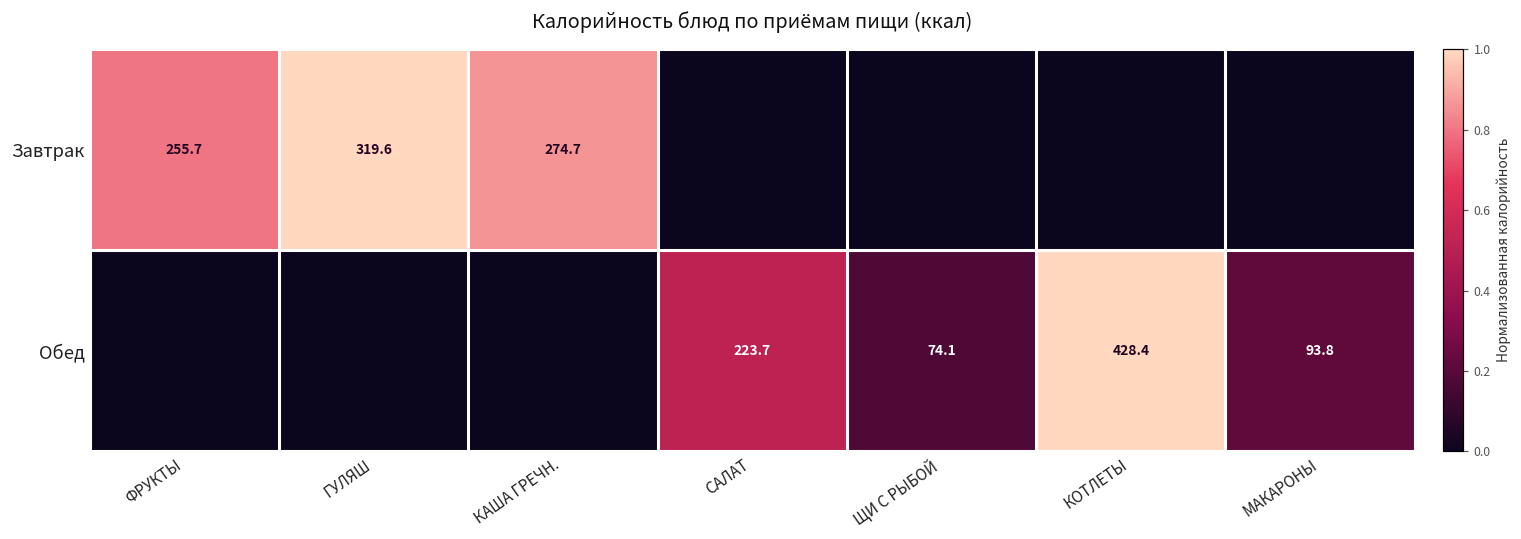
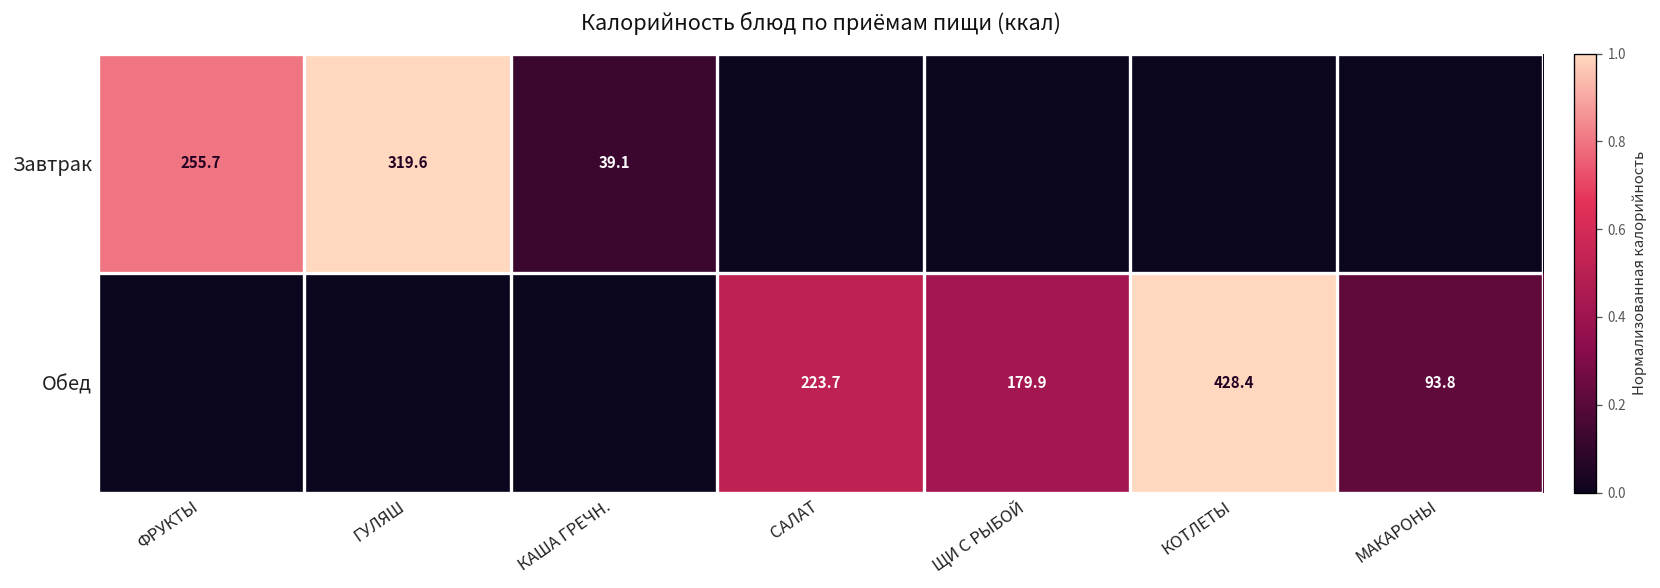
  {
    "Завтрак": {
      "ФРУКТЫ": 255.7,
      "ГУЛЯШ": 319.6,
-     "КАША ГРЕЧН.": 274.7
+     "КАША ГРЕЧН.": 39.1
    },
    "Обед": {
      "САЛАТ": 223.7,
-     "ЩИ С РЫБОЙ": 74.1,
+     "ЩИ С РЫБОЙ": 179.9,
      "КОТЛЕТЫ": 428.4,
      "МАКАРОНЫ": 93.8
    }
  }
